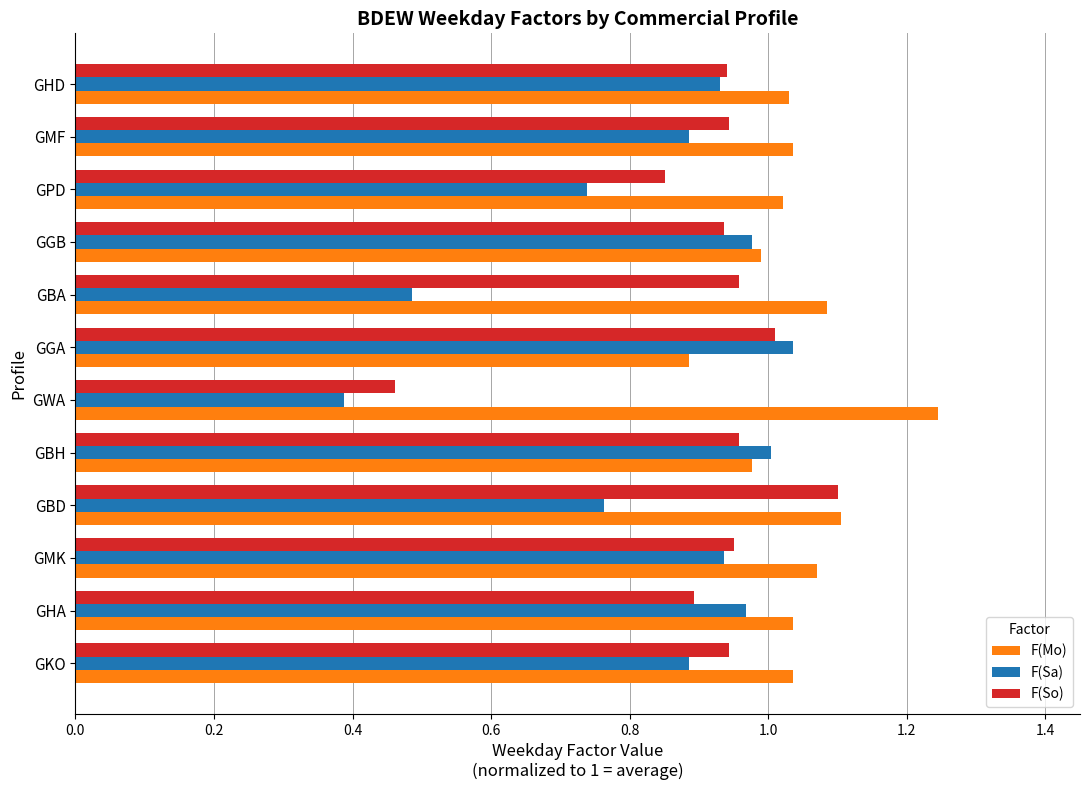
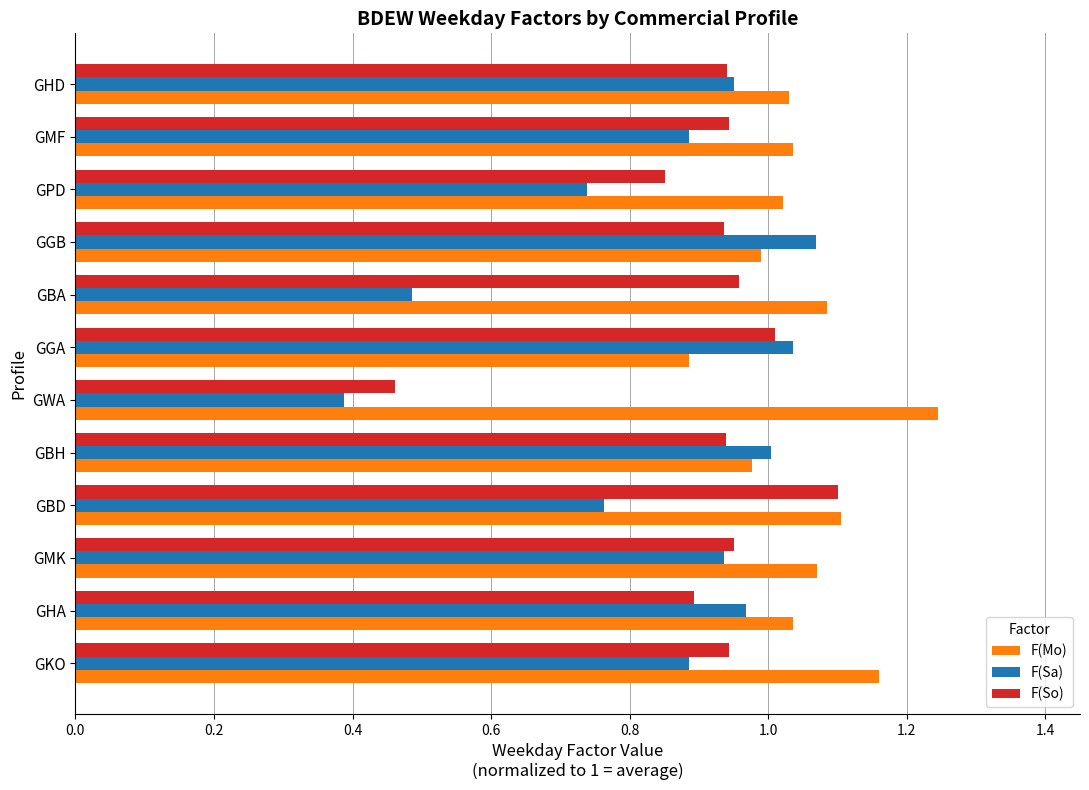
  {
    "F(Mo)": {
      "GHD": 1.03,
      "GMF": 1.04,
      "GPD": 1.02,
      "GGB": 0.99,
      "GBA": 1.08,
      "GGA": 0.89,
      "GWA": 1.25,
      "GBH": 0.98,
      "GBD": 1.11,
      "GMK": 1.07,
      "GHA": 1.04,
-     "GKO": 1.04
+     "GKO": 1.16
    },
    "F(Sa)": {
-     "GHD": 0.93,
+     "GHD": 0.95,
      "GMF": 0.89,
      "GPD": 0.74,
-     "GGB": 0.98,
+     "GGB": 1.07,
      "GBA": 0.49,
      "GGA": 1.04,
      "GWA": 0.39,
      "GBH": 1.00,
      "GBD": 0.76,
      "GMK": 0.94,
      "GHA": 0.97,
      "GKO": 0.89
    },
    "F(So)": {
      "GHD": 0.94,
      "GMF": 0.94,
      "GPD": 0.85,
      "GGB": 0.94,
      "GBA": 0.96,
      "GGA": 1.01,
      "GWA": 0.46,
-     "GBH": 0.96,
+     "GBH": 0.94,
      "GBD": 1.10,
      "GMK": 0.95,
      "GHA": 0.89,
      "GKO": 0.94
    }
  }
